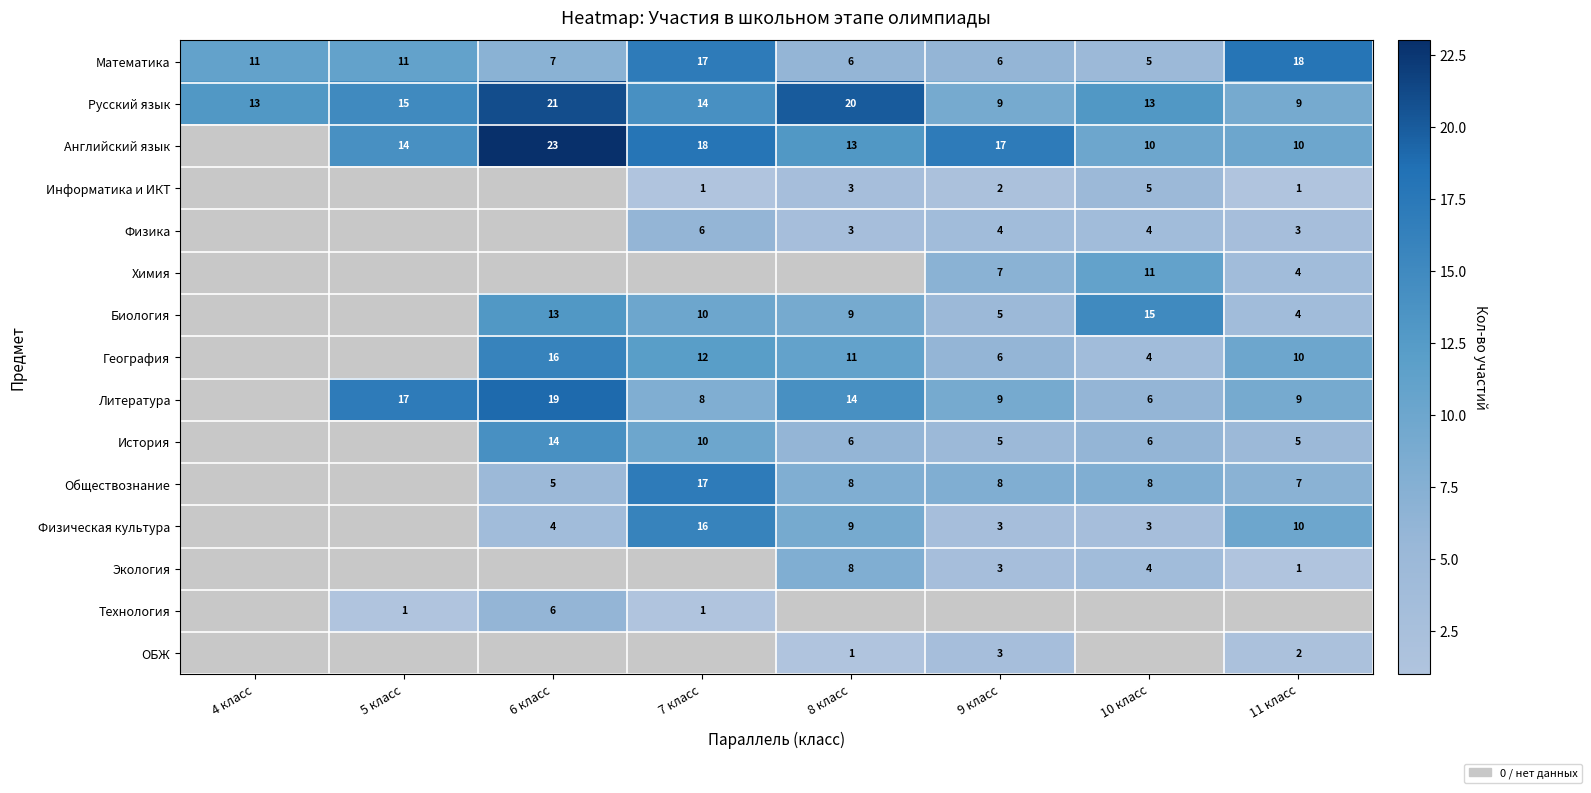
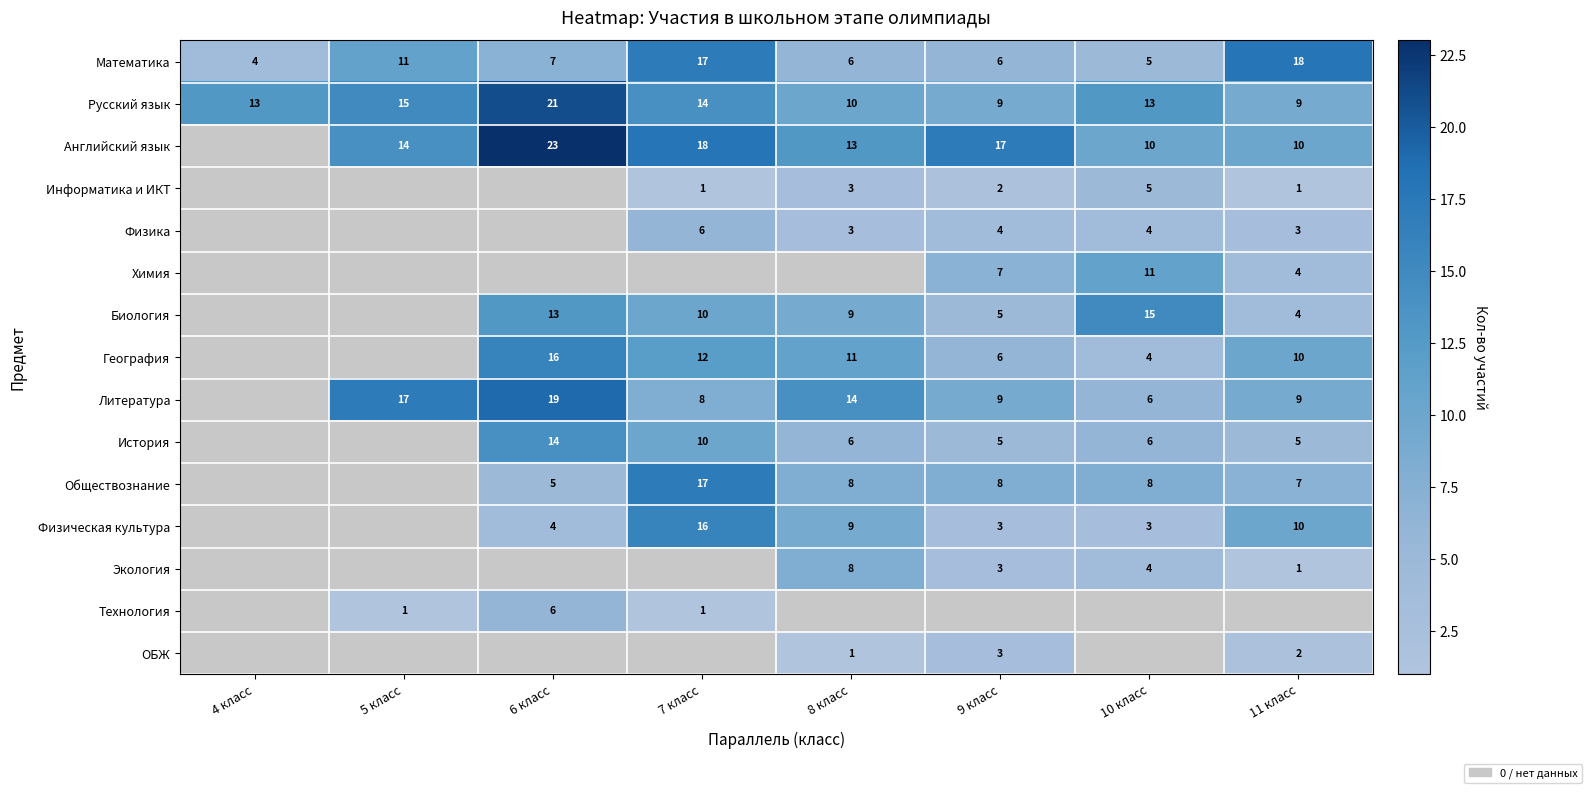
  {
    "Математика": {
-     "4 класс": 11,
+     "4 класс": 4,
      "5 класс": 11,
      "6 класс": 7,
      "7 класс": 17,
      "8 класс": 6,
      "9 класс": 6,
      "10 класс": 5,
      "11 класс": 18
    },
    "Русский язык": {
      "4 класс": 13,
      "5 класс": 15,
      "6 класс": 21,
      "7 класс": 14,
-     "8 класс": 20,
+     "8 класс": 10,
      "9 класс": 9,
      "10 класс": 13,
      "11 класс": 9
    },
    "Английский язык": {
      "5 класс": 14,
      "6 класс": 23,
      "7 класс": 18,
      "8 класс": 13,
      "9 класс": 17,
      "10 класс": 10,
      "11 класс": 10
    },
    "Информатика и ИКТ": {
      "7 класс": 1,
      "8 класс": 3,
      "9 класс": 2,
      "10 класс": 5,
      "11 класс": 1
    },
    "Физика": {
      "7 класс": 6,
      "8 класс": 3,
      "9 класс": 4,
      "10 класс": 4,
      "11 класс": 3
    },
    "Химия": {
      "9 класс": 7,
      "10 класс": 11,
      "11 класс": 4
    },
    "Биология": {
      "6 класс": 13,
      "7 класс": 10,
      "8 класс": 9,
      "9 класс": 5,
      "10 класс": 15,
      "11 класс": 4
    },
    "География": {
      "6 класс": 16,
      "7 класс": 12,
      "8 класс": 11,
      "9 класс": 6,
      "10 класс": 4,
      "11 класс": 10
    },
    "Литература": {
      "5 класс": 17,
      "6 класс": 19,
      "7 класс": 8,
      "8 класс": 14,
      "9 класс": 9,
      "10 класс": 6,
      "11 класс": 9
    },
    "История": {
      "6 класс": 14,
      "7 класс": 10,
      "8 класс": 6,
      "9 класс": 5,
      "10 класс": 6,
      "11 класс": 5
    },
    "Обществознание": {
      "6 класс": 5,
      "7 класс": 17,
      "8 класс": 8,
      "9 класс": 8,
      "10 класс": 8,
      "11 класс": 7
    },
    "Физическая культура": {
      "6 класс": 4,
      "7 класс": 16,
      "8 класс": 9,
      "9 класс": 3,
      "10 класс": 3,
      "11 класс": 10
    },
    "Экология": {
      "8 класс": 8,
      "9 класс": 3,
      "10 класс": 4,
      "11 класс": 1
    },
    "Технология": {
      "5 класс": 1,
      "6 класс": 6,
      "7 класс": 1
    },
    "ОБЖ": {
      "8 класс": 1,
      "9 класс": 3,
      "11 класс": 2
    }
  }
